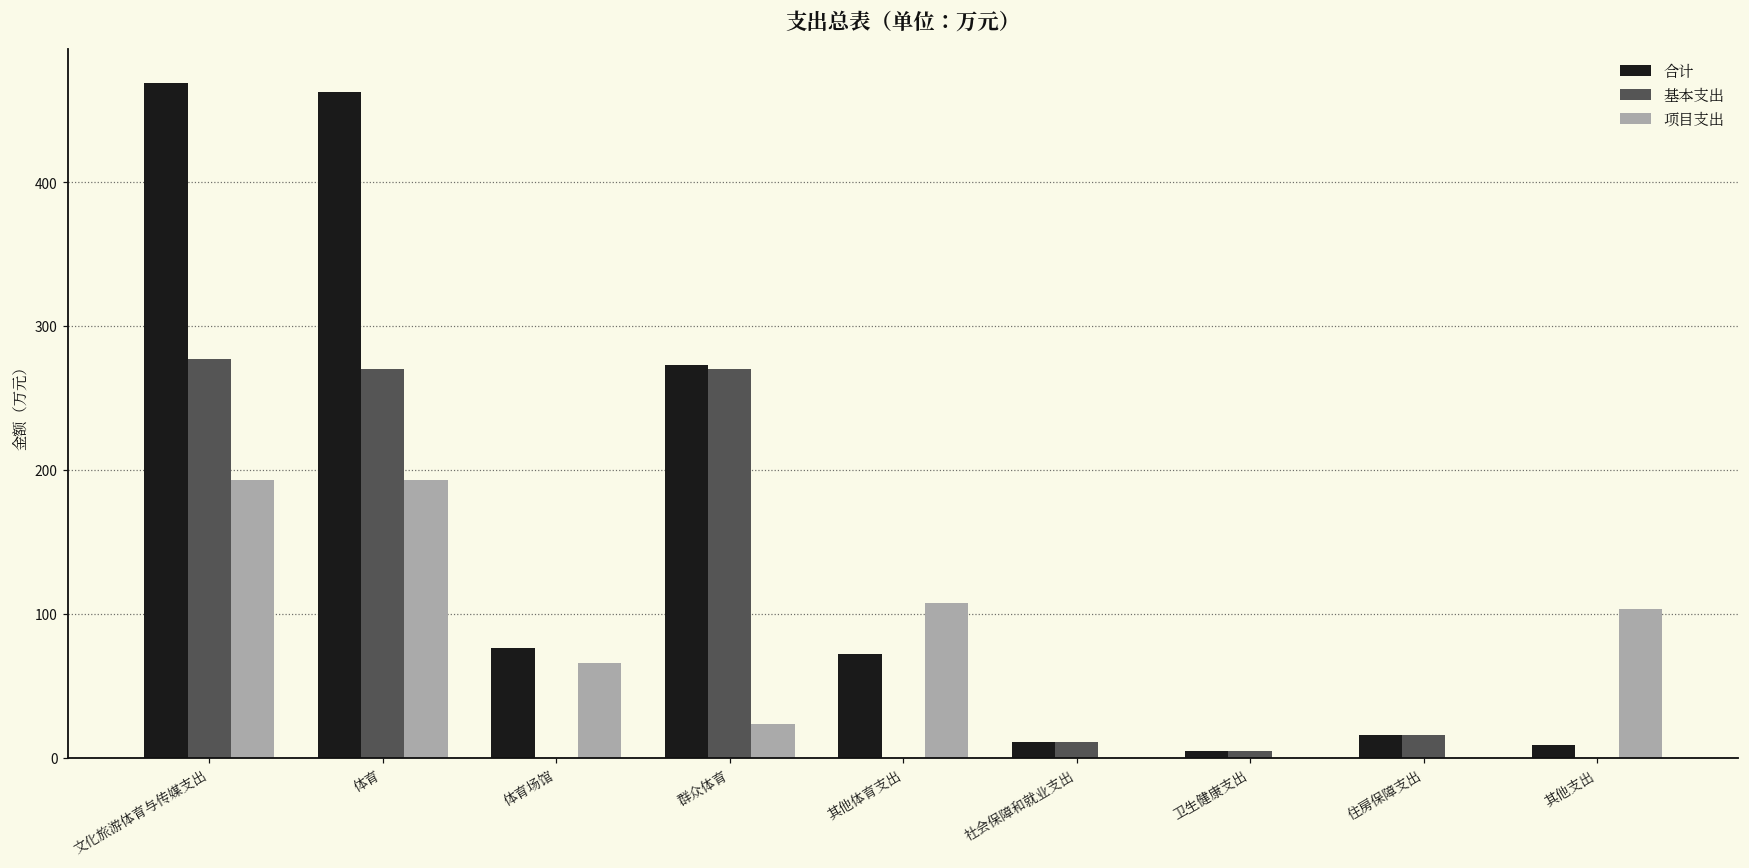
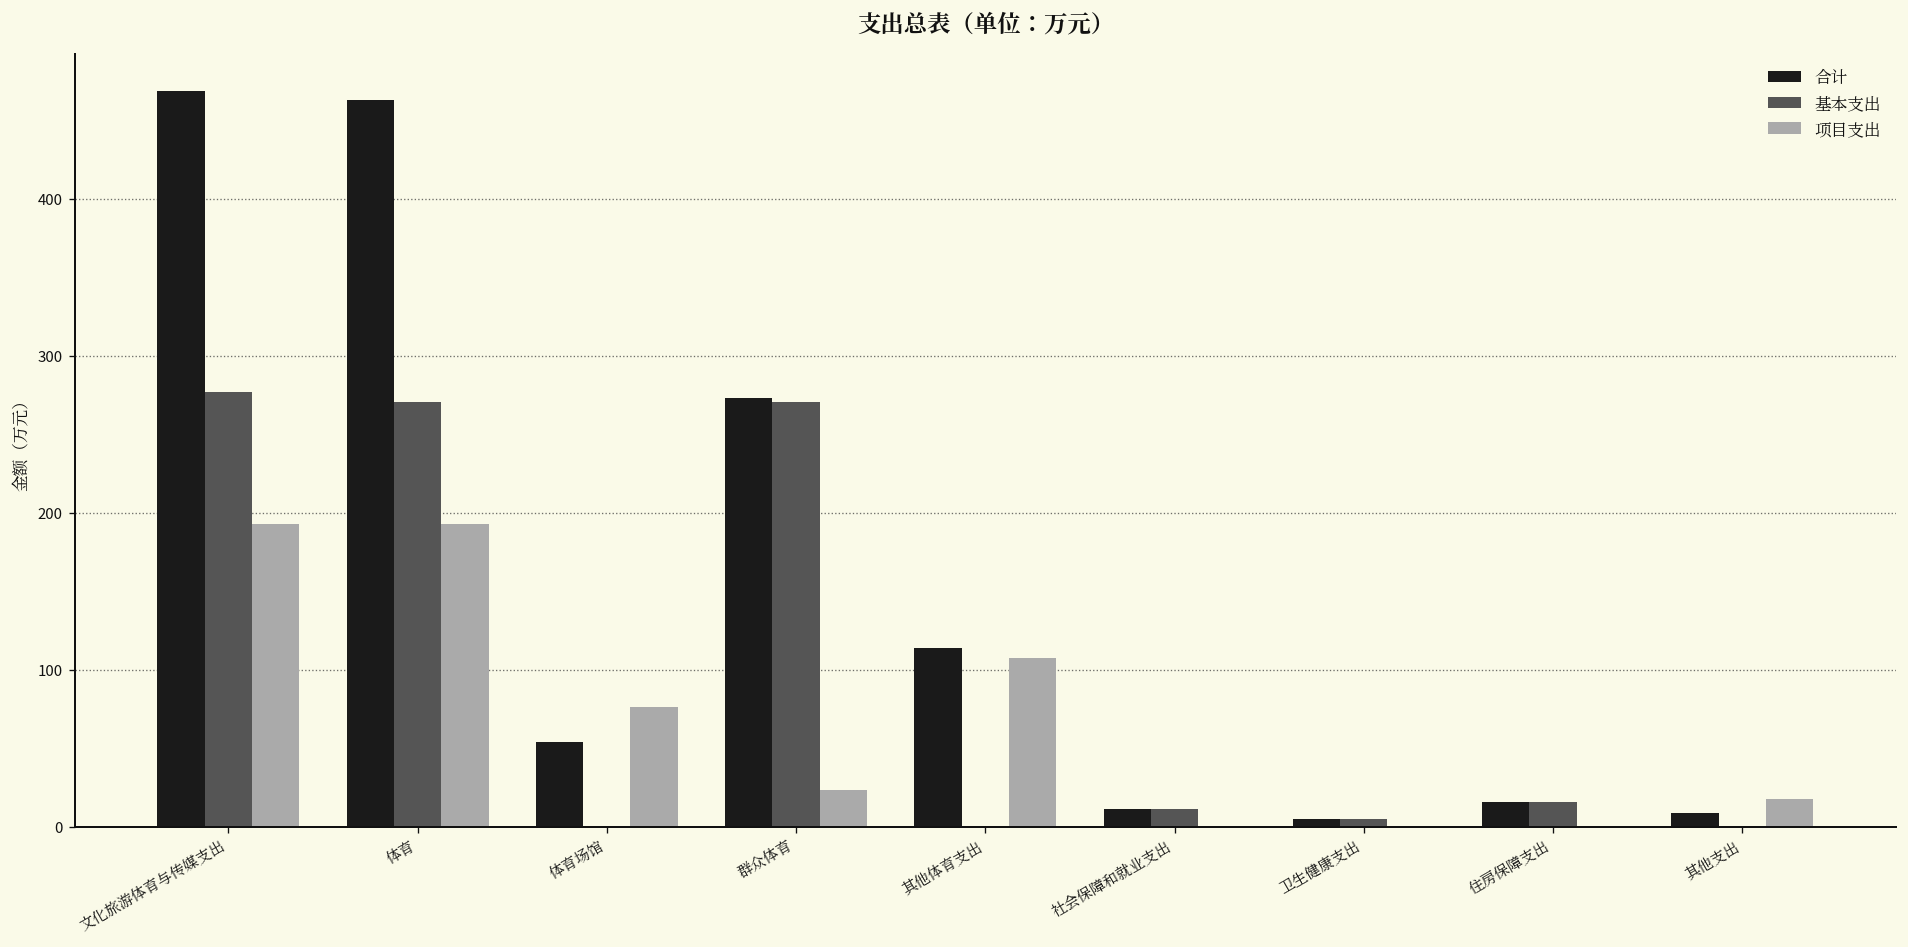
  {
    "合计": {
      "文化旅游体育与传媒支出": 469,
      "体育": 463,
-     "体育场馆": 76,
+     "体育场馆": 54,
      "群众体育": 273,
-     "其他体育支出": 72,
+     "其他体育支出": 114,
      "社会保障和就业支出": 11,
      "卫生健康支出": 5,
      "住房保障支出": 15,
      "其他支出": 9
    },
    "基本支出": {
      "文化旅游体育与传媒支出": 277,
      "体育": 270,
      "体育场馆": 0,
      "群众体育": 270,
      "其他体育支出": 0,
      "社会保障和就业支出": 11,
      "卫生健康支出": 5,
      "住房保障支出": 15,
      "其他支出": 0
    },
    "项目支出": {
      "文化旅游体育与传媒支出": 193,
      "体育": 193,
-     "体育场馆": 65,
+     "体育场馆": 76,
      "群众体育": 23,
      "其他体育支出": 107,
      "社会保障和就业支出": 0,
      "卫生健康支出": 0,
      "住房保障支出": 0,
-     "其他支出": 103
+     "其他支出": 17
    }
  }
